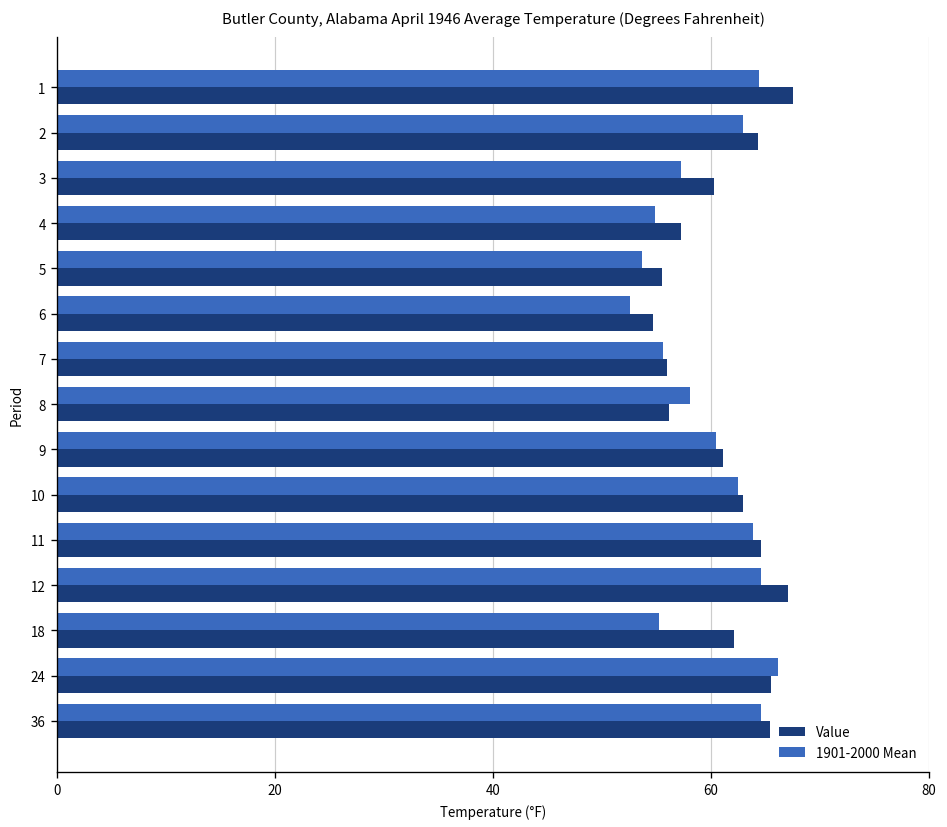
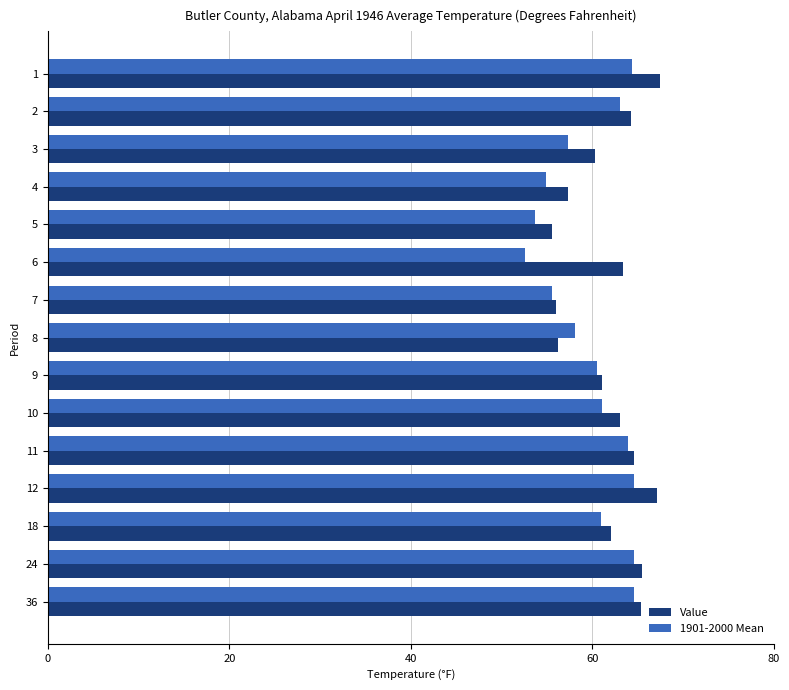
  {
    "Value": {
      "1": 68,
      "2": 64,
      "3": 60,
      "4": 57,
      "5": 56,
-     "6": 55,
+     "6": 63,
      "7": 56,
      "8": 56,
      "9": 61,
      "10": 63,
      "11": 65,
      "12": 67,
      "18": 62,
      "24": 66,
      "36": 65
    },
    "1901-2000 Mean": {
      "1": 64,
      "2": 63,
      "3": 57,
      "4": 55,
      "5": 54,
      "6": 53,
      "7": 56,
      "8": 58,
      "9": 61,
-     "10": 63,
+     "10": 61,
      "11": 64,
      "12": 65,
-     "18": 55,
-     "24": 66,
+     "18": 61,
+     "24": 65,
      "36": 65
    }
  }
